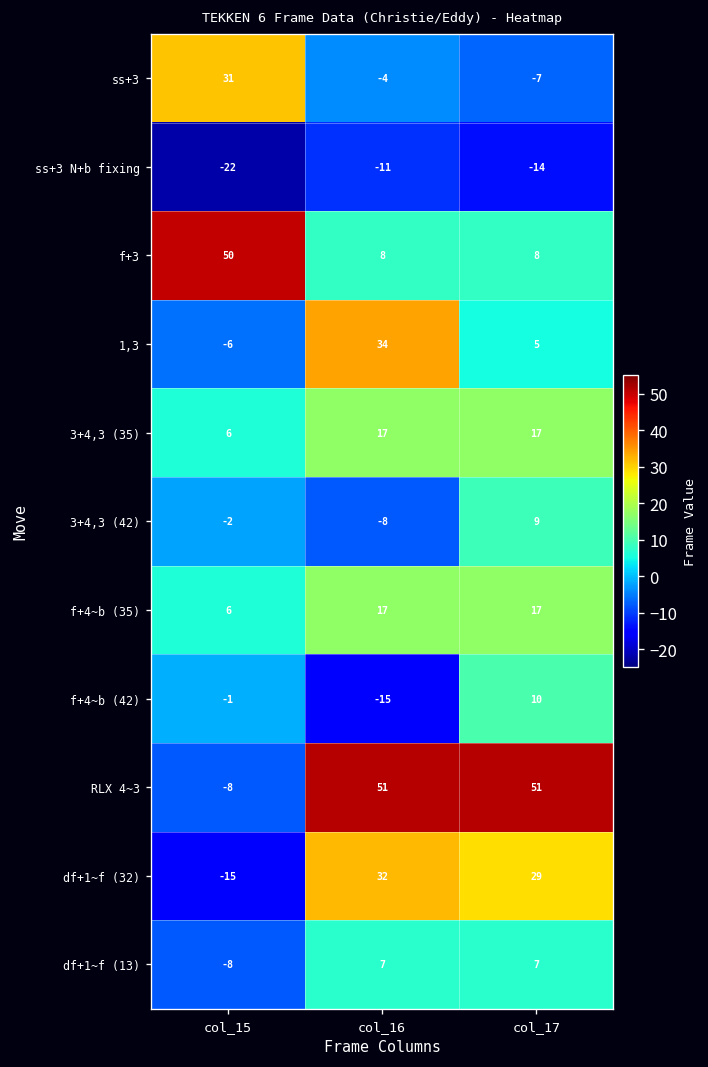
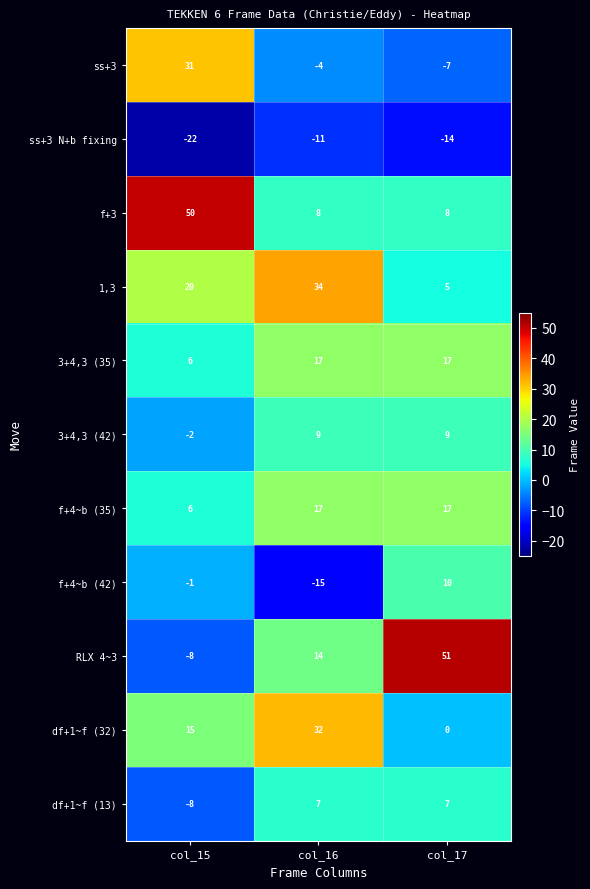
  {
    "ss+3": {
      "col_15": 31,
      "col_16": -4,
      "col_17": -7
    },
    "ss+3 N+b fixing": {
      "col_15": -22,
      "col_16": -11,
      "col_17": -14
    },
    "f+3": {
      "col_15": 50,
      "col_16": 8,
      "col_17": 8
    },
    "1,3": {
-     "col_15": -6,
+     "col_15": 20,
      "col_16": 34,
      "col_17": 5
    },
    "3+4,3 (35)": {
      "col_15": 6,
      "col_16": 17,
      "col_17": 17
    },
    "3+4,3 (42)": {
      "col_15": -2,
-     "col_16": -8,
+     "col_16": 9,
      "col_17": 9
    },
    "f+4~b (35)": {
      "col_15": 6,
      "col_16": 17,
      "col_17": 17
    },
    "f+4~b (42)": {
      "col_15": -1,
      "col_16": -15,
      "col_17": 10
    },
    "RLX 4~3": {
      "col_15": -8,
-     "col_16": 51,
+     "col_16": 14,
      "col_17": 51
    },
    "df+1~f (32)": {
-     "col_15": -15,
+     "col_15": 15,
      "col_16": 32,
-     "col_17": 29
+     "col_17": 0
    },
    "df+1~f (13)": {
      "col_15": -8,
      "col_16": 7,
      "col_17": 7
    }
  }
